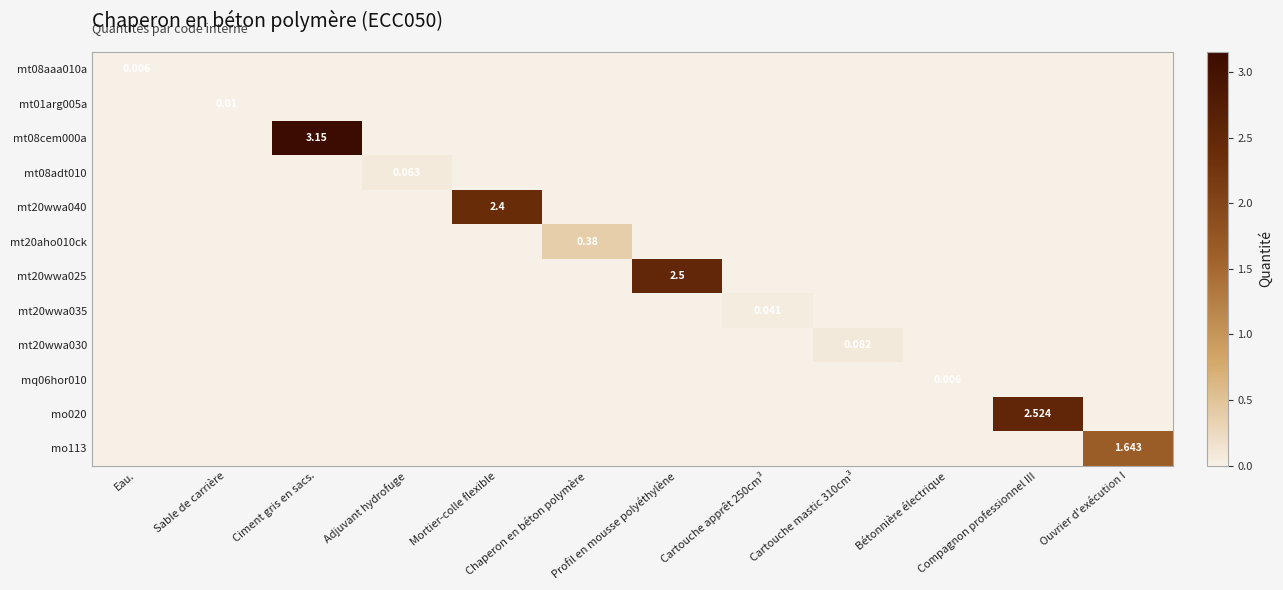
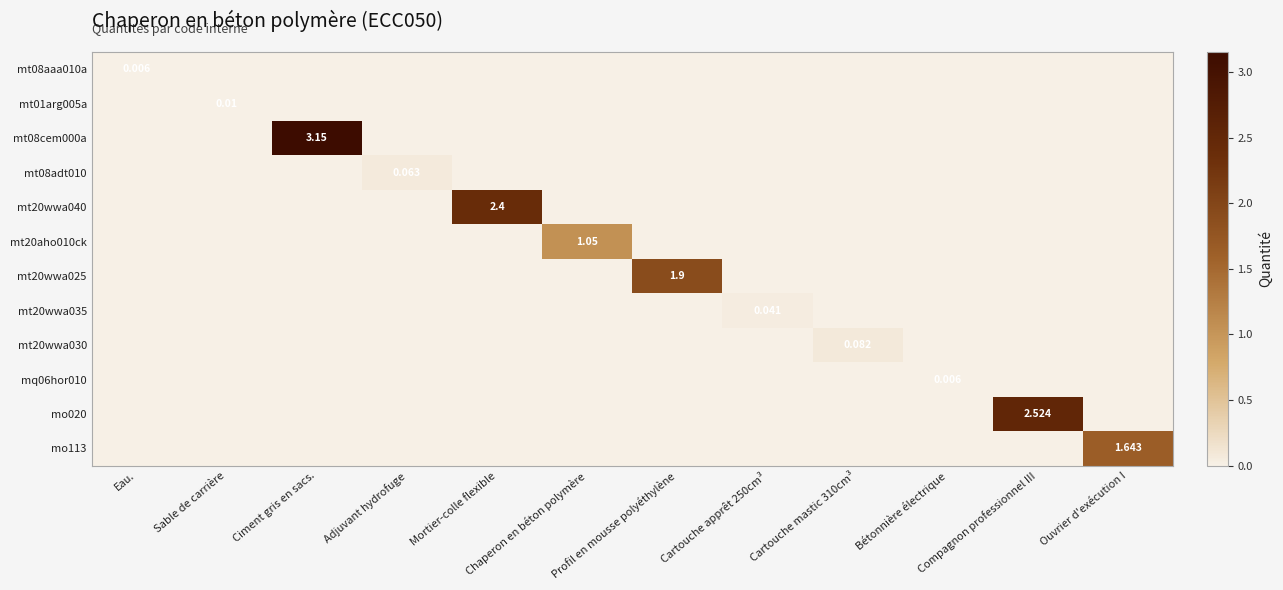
  {
    "mt08cem000a": {
      "Ciment gris en sacs.": 3.15
    },
    "mt20wwa040": {
      "Mortier-colle flexible": 2.4
    },
    "mt20aho010ck": {
-     "Chaperon en béton polymère": 0.38
+     "Chaperon en béton polymère": 1.05
    },
    "mt20wwa025": {
-     "Profil en mousse polyéthylène": 2.5
+     "Profil en mousse polyéthylène": 1.9
    },
    "mo020": {
      "Compagnon professionnel III": 2.524
    },
    "mo113": {
      "Ouvrier d'exécution I": 1.643
    }
  }
